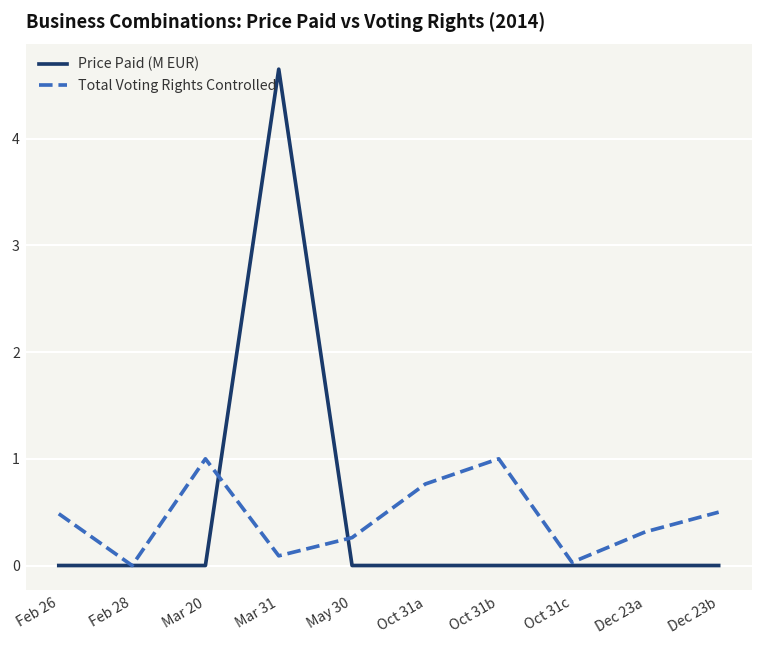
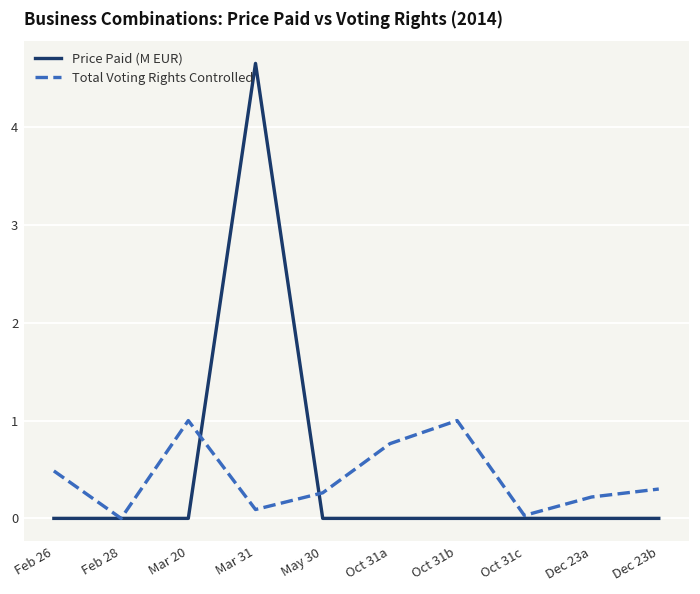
  {
    "Price Paid (M EUR)": {
      "Feb 26": 0.0,
      "Mar 20": 0.0,
      "Mar 31": 4.7,
      "May 30": 0.0,
      "Oct 31a": 0.0,
      "Oct 31b": 0.0,
      "Oct 31c": 0.0,
      "Dec 23a": 0.0,
      "Dec 23b": 0.0
    },
    "Total Voting Rights Controlled": {
      "Feb 26": 0.5,
      "Mar 20": 1.0,
      "Mar 31": 0.1,
      "May 30": 0.3,
      "Oct 31a": 0.8,
      "Oct 31b": 1.0,
      "Oct 31c": 0.0,
-     "Dec 23a": 0.3,
-     "Dec 23b": 0.5
+     "Dec 23a": 0.2,
+     "Dec 23b": 0.3
    }
  }
